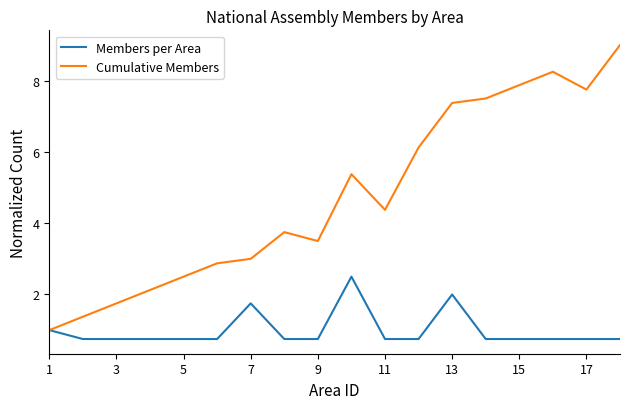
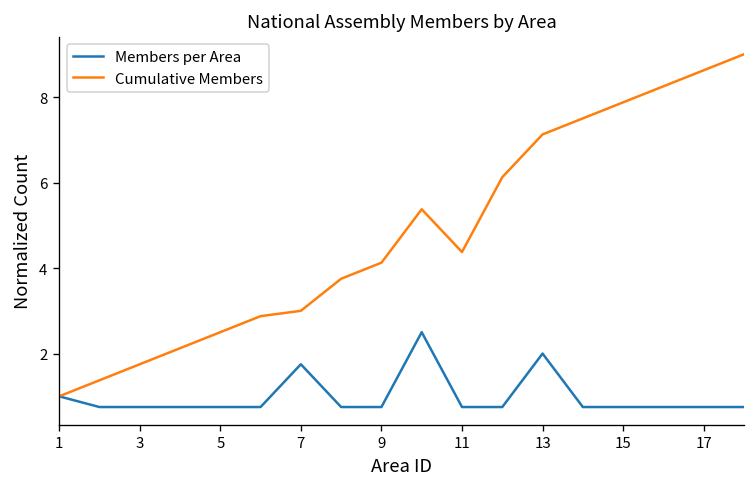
  {
    "Members per Area": {
      "3": 0.8,
      "5": 0.8,
      "7": 1.8,
      "9": 0.8,
      "11": 0.8,
      "13": 2.0,
      "15": 0.8,
      "17": 0.8
    },
    "Cumulative Members": {
      "3": 1.8,
      "5": 2.5,
      "7": 3.0,
-     "9": 3.5,
+     "9": 4.1,
      "11": 4.4,
-     "13": 7.4,
+     "13": 7.1,
      "15": 7.9,
-     "17": 7.8
+     "17": 8.6
    }
  }
